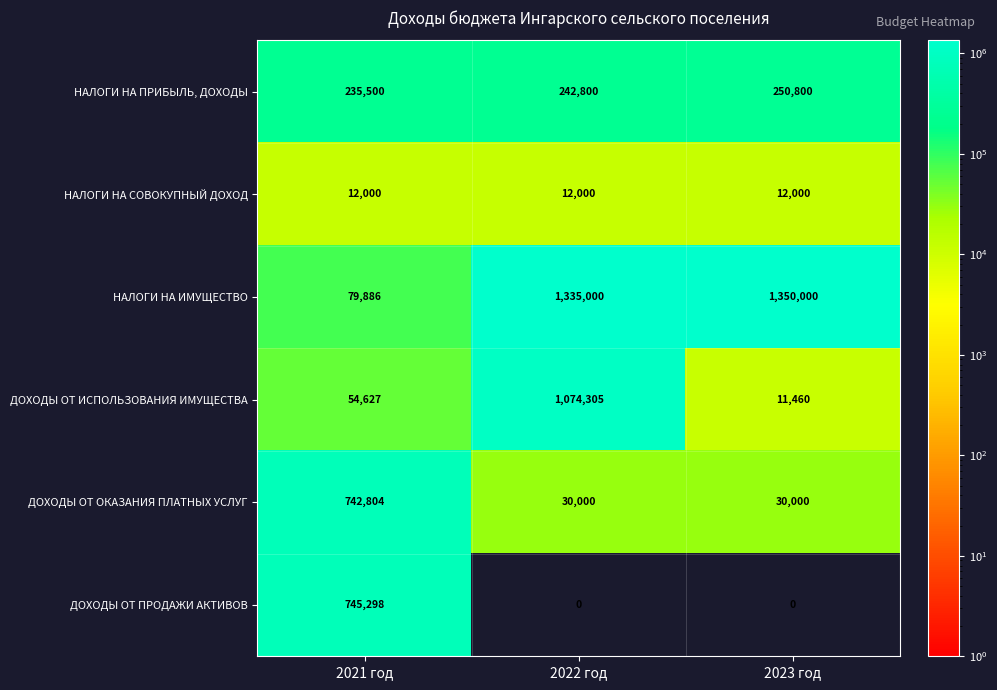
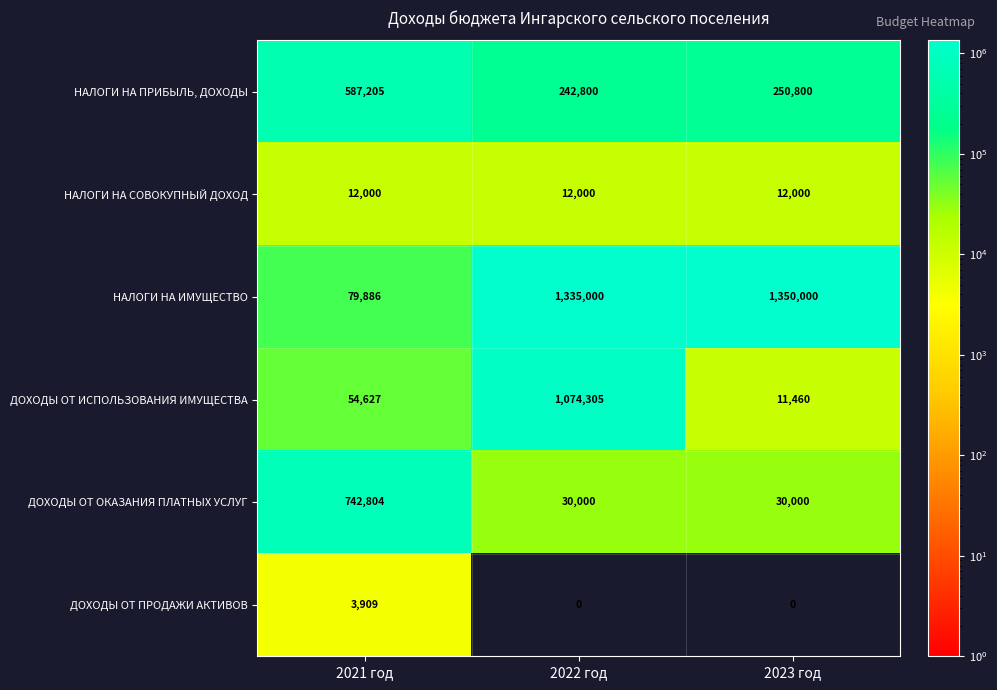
  {
    "НАЛОГИ НА ПРИБЫЛЬ, ДОХОДЫ": {
-     "2021 год": "235,500",
+     "2021 год": "587,205",
      "2022 год": "242,800",
      "2023 год": "250,800"
    },
    "НАЛОГИ НА СОВОКУПНЫЙ ДОХОД": {
      "2021 год": "12,000",
      "2022 год": "12,000",
      "2023 год": "12,000"
    },
    "НАЛОГИ НА ИМУЩЕСТВО": {
      "2021 год": "79,886",
      "2022 год": "1,335,000",
      "2023 год": "1,350,000"
    },
    "ДОХОДЫ ОТ ИСПОЛЬЗОВАНИЯ ИМУЩЕСТВА": {
      "2021 год": "54,627",
      "2022 год": "1,074,305",
      "2023 год": "11,460"
    },
    "ДОХОДЫ ОТ ОКАЗАНИЯ ПЛАТНЫХ УСЛУГ": {
      "2021 год": "742,804",
      "2022 год": "30,000",
      "2023 год": "30,000"
    },
    "ДОХОДЫ ОТ ПРОДАЖИ АКТИВОВ": {
-     "2021 год": "745,298"
+     "2021 год": "3,909"
    }
  }
